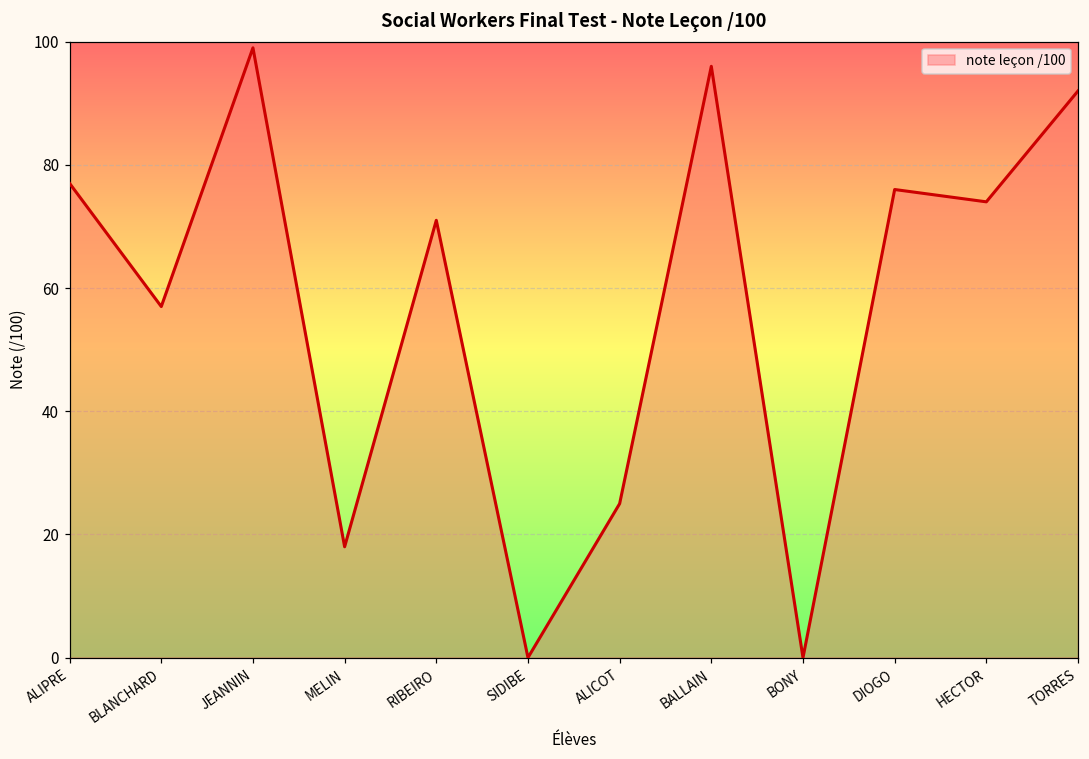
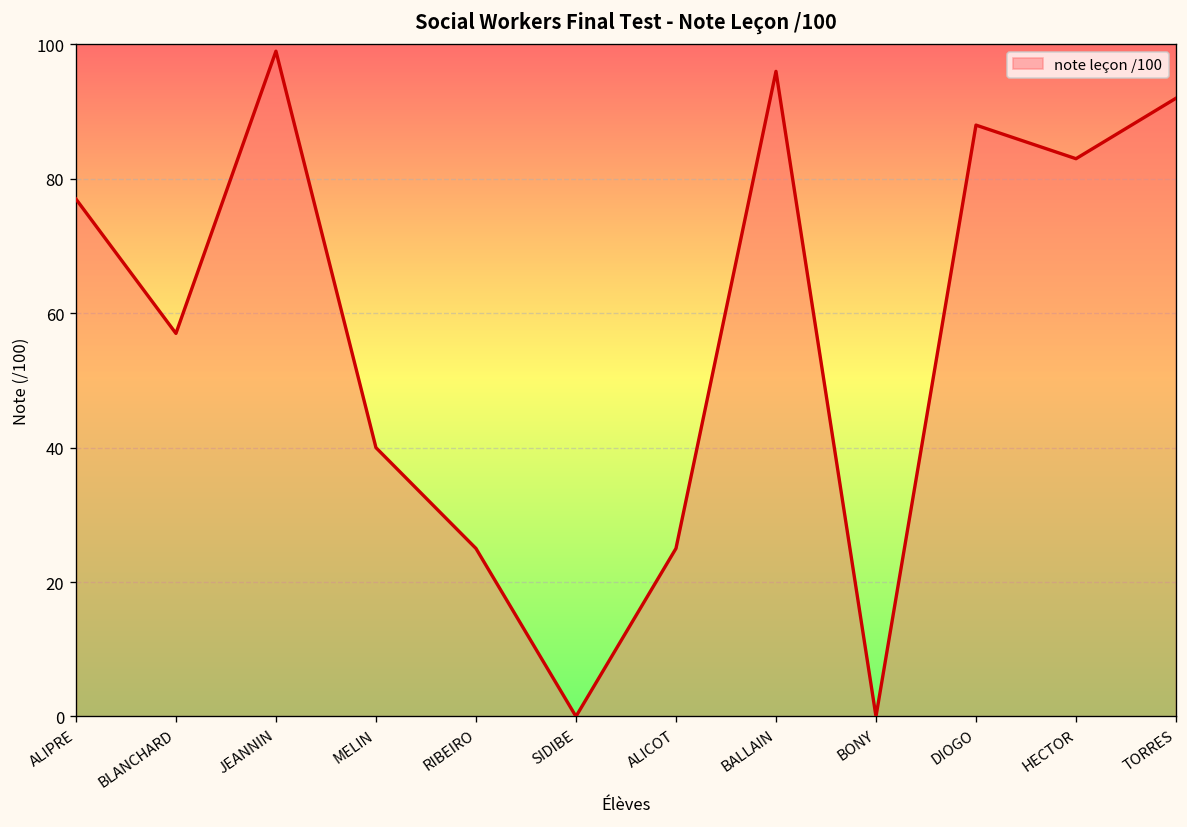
  {
    "ALIPRE": 77,
    "BLANCHARD": 57,
    "JEANNIN": 99,
-   "MELIN": 18,
-   "RIBEIRO": 71,
+   "MELIN": 40,
+   "RIBEIRO": 25,
    "SIDIBE": 0,
    "ALICOT": 25,
    "BALLAIN": 96,
    "BONY": 0,
-   "DIOGO": 76,
-   "HECTOR": 74,
+   "DIOGO": 88,
+   "HECTOR": 83,
    "TORRES": 92
  }
